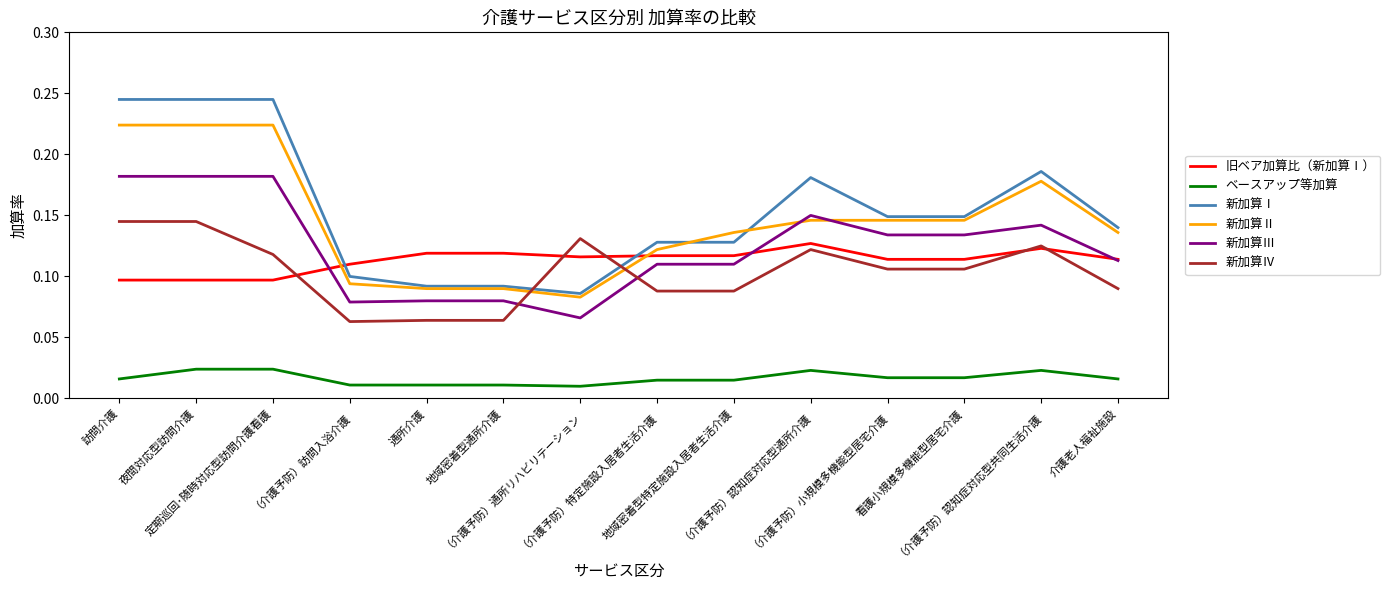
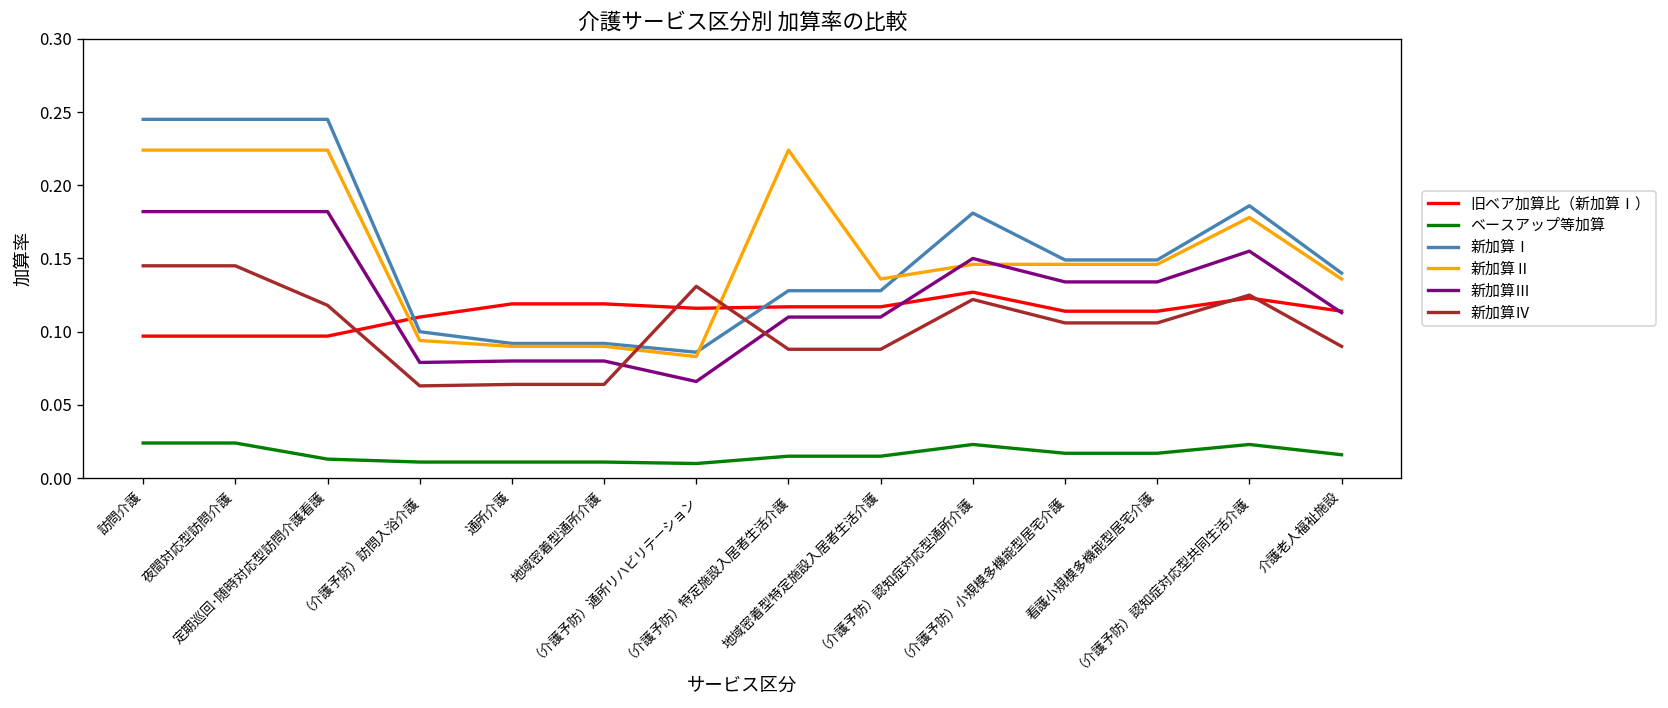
  {
    "旧ベア加算比（新加算Ⅰ）": {
      "訪問介護": 0.097,
      "夜間対応型訪問介護": 0.097,
      "定期巡回･随時対応型訪問介護看護": 0.097,
      "（介護予防）訪問入浴介護": 0.110,
      "通所介護": 0.119,
      "地域密着型通所介護": 0.119,
      "（介護予防）通所リハビリテーション": 0.116,
      "（介護予防）特定施設入居者生活介護": 0.117,
      "地域密着型特定施設入居者生活介護": 0.117,
      "（介護予防）認知症対応型通所介護": 0.127,
      "（介護予防）小規模多機能型居宅介護": 0.114,
      "看護小規模多機能型居宅介護": 0.114
    },
    "ベースアップ等加算": {
-     "訪問介護": 0.016,
+     "訪問介護": 0.024,
      "夜間対応型訪問介護": 0.024,
-     "定期巡回･随時対応型訪問介護看護": 0.024,
+     "定期巡回･随時対応型訪問介護看護": 0.013,
      "（介護予防）訪問入浴介護": 0.011,
      "通所介護": 0.011,
      "地域密着型通所介護": 0.011,
      "（介護予防）通所リハビリテーション": 0.010,
      "（介護予防）特定施設入居者生活介護": 0.015,
      "地域密着型特定施設入居者生活介護": 0.015,
      "（介護予防）認知症対応型通所介護": 0.023,
      "（介護予防）小規模多機能型居宅介護": 0.017,
      "看護小規模多機能型居宅介護": 0.017,
      "（介護予防）認知症対応型共同生活介護": 0.023,
      "介護老人福祉施設": 0.016
    },
    "新加算Ⅰ": {
      "訪問介護": 0.245,
      "夜間対応型訪問介護": 0.245,
      "定期巡回･随時対応型訪問介護看護": 0.245,
      "（介護予防）訪問入浴介護": 0.100,
      "（介護予防）通所リハビリテーション": 0.086,
      "（介護予防）特定施設入居者生活介護": 0.128,
      "地域密着型特定施設入居者生活介護": 0.128,
      "（介護予防）認知症対応型通所介護": 0.181,
      "（介護予防）小規模多機能型居宅介護": 0.149,
      "看護小規模多機能型居宅介護": 0.149,
      "（介護予防）認知症対応型共同生活介護": 0.186,
      "介護老人福祉施設": 0.140
    },
    "新加算Ⅱ": {
      "訪問介護": 0.224,
      "夜間対応型訪問介護": 0.224,
      "定期巡回･随時対応型訪問介護看護": 0.224,
      "（介護予防）訪問入浴介護": 0.094,
      "（介護予防）通所リハビリテーション": 0.083,
-     "（介護予防）特定施設入居者生活介護": 0.122,
+     "（介護予防）特定施設入居者生活介護": 0.224,
      "地域密着型特定施設入居者生活介護": 0.136,
      "（介護予防）認知症対応型通所介護": 0.146,
      "（介護予防）小規模多機能型居宅介護": 0.146,
      "看護小規模多機能型居宅介護": 0.146,
      "（介護予防）認知症対応型共同生活介護": 0.178,
      "介護老人福祉施設": 0.136
    },
    "新加算Ⅲ": {
      "訪問介護": 0.182,
      "夜間対応型訪問介護": 0.182,
      "定期巡回･随時対応型訪問介護看護": 0.182,
      "（介護予防）訪問入浴介護": 0.079,
      "通所介護": 0.080,
      "地域密着型通所介護": 0.080,
      "（介護予防）通所リハビリテーション": 0.066,
      "（介護予防）特定施設入居者生活介護": 0.110,
      "地域密着型特定施設入居者生活介護": 0.110,
      "（介護予防）認知症対応型通所介護": 0.150,
      "（介護予防）小規模多機能型居宅介護": 0.134,
      "看護小規模多機能型居宅介護": 0.134,
-     "（介護予防）認知症対応型共同生活介護": 0.142
+     "（介護予防）認知症対応型共同生活介護": 0.155
    },
    "新加算Ⅳ": {
      "訪問介護": 0.145,
      "夜間対応型訪問介護": 0.145,
      "定期巡回･随時対応型訪問介護看護": 0.118,
      "（介護予防）訪問入浴介護": 0.063,
      "通所介護": 0.064,
      "地域密着型通所介護": 0.064,
      "（介護予防）通所リハビリテーション": 0.131,
      "（介護予防）特定施設入居者生活介護": 0.088,
      "地域密着型特定施設入居者生活介護": 0.088,
      "（介護予防）認知症対応型通所介護": 0.122,
      "（介護予防）小規模多機能型居宅介護": 0.106,
      "看護小規模多機能型居宅介護": 0.106,
      "介護老人福祉施設": 0.090
    }
  }
